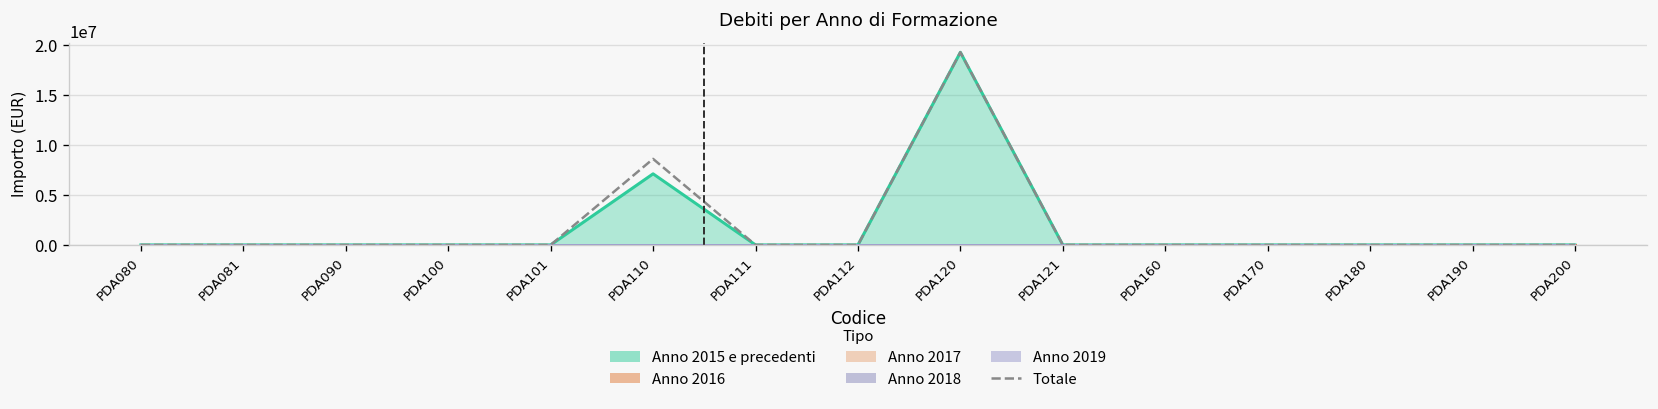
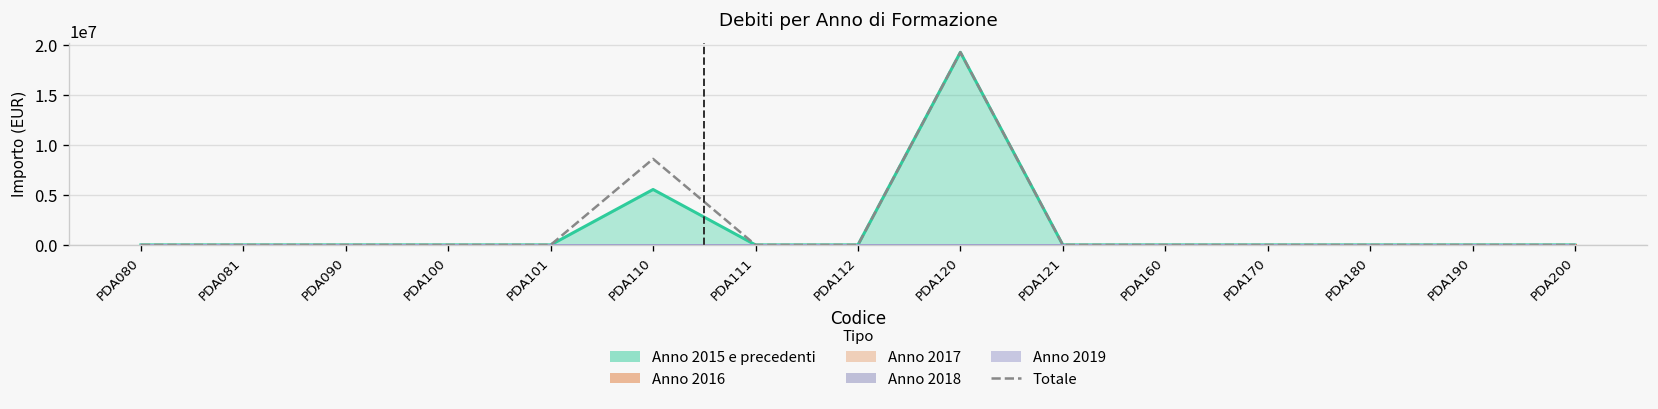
  {
    "Anno 2015 e precedenti": {
-     "PDA110": 7000000
+     "PDA110": 6000000
    },
    "Anno 2019": {
      "PDA110": 0,
      "PDA120": 0
    },
    "Totale": {
      "PDA110": 9000000
    }
  }
